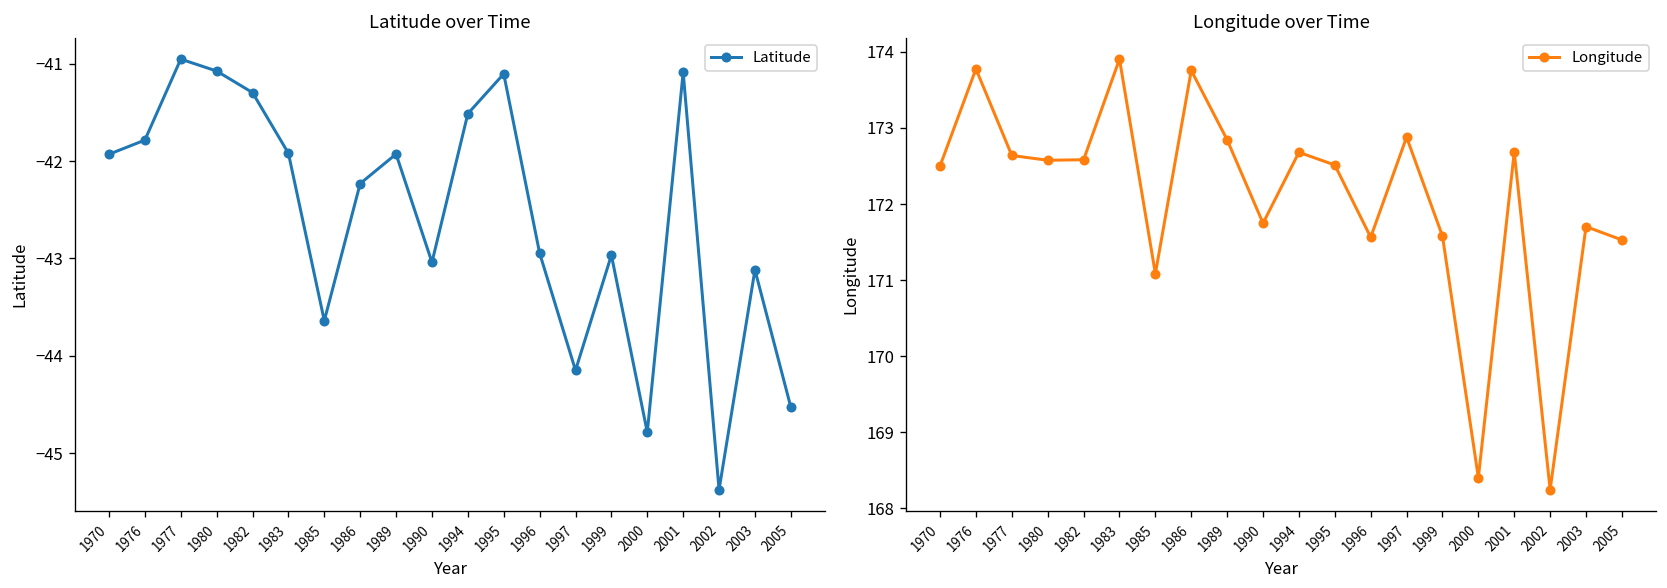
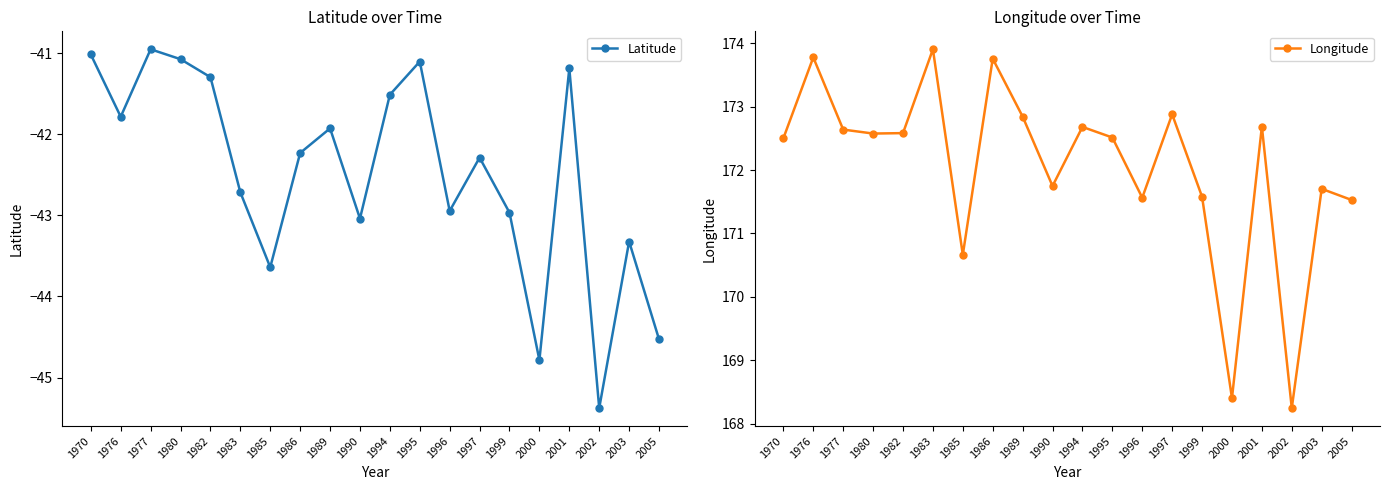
  {
    "Latitude over Time": {
-     "1970": -41.9,
+     "1970": -41.0,
      "1976": -41.8,
      "1977": -41.0,
      "1980": -41.1,
      "1982": -41.3,
-     "1983": -41.9,
+     "1983": -42.7,
      "1985": -43.6,
      "1986": -42.2,
      "1989": -41.9,
      "1990": -43.0,
      "1994": -41.5,
      "1995": -41.1,
      "1996": -42.9,
-     "1997": -44.1,
+     "1997": -42.3,
      "1999": -43.0,
      "2000": -44.8,
-     "2001": -41.1,
+     "2001": -41.2,
      "2002": -45.4,
-     "2003": -43.1,
+     "2003": -43.3,
      "2005": -44.5
    },
    "Longitude over Time": {
      "1970": 172.5,
      "1976": 173.8,
      "1977": 172.6,
      "1980": 172.6,
      "1982": 172.6,
      "1983": 173.9,
-     "1985": 171.1,
+     "1985": 170.7,
      "1986": 173.8,
      "1989": 172.8,
      "1990": 171.7,
      "1994": 172.7,
      "1995": 172.5,
      "1996": 171.6,
      "1997": 172.9,
      "1999": 171.6,
      "2000": 168.4,
      "2001": 172.7,
      "2002": 168.2,
      "2003": 171.7,
      "2005": 171.5
    }
  }
